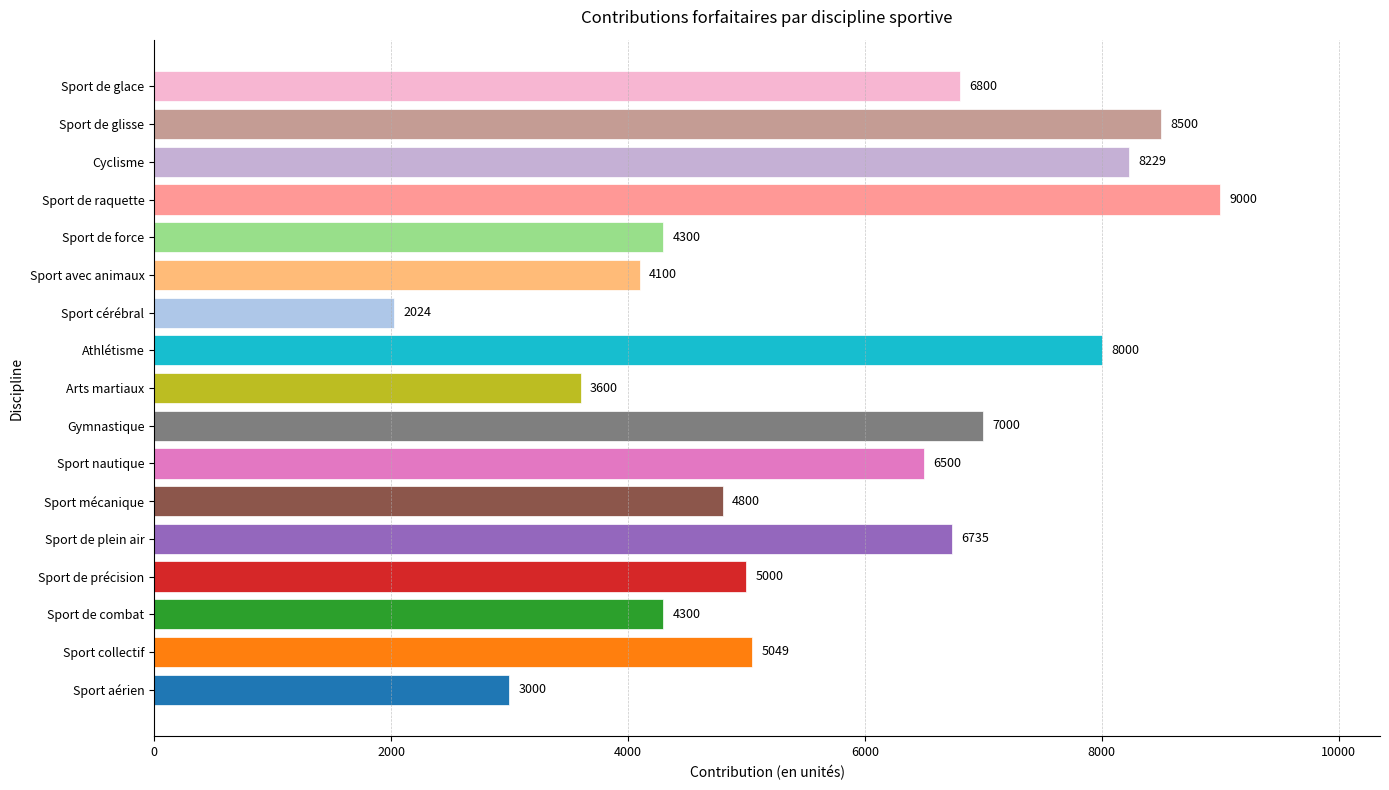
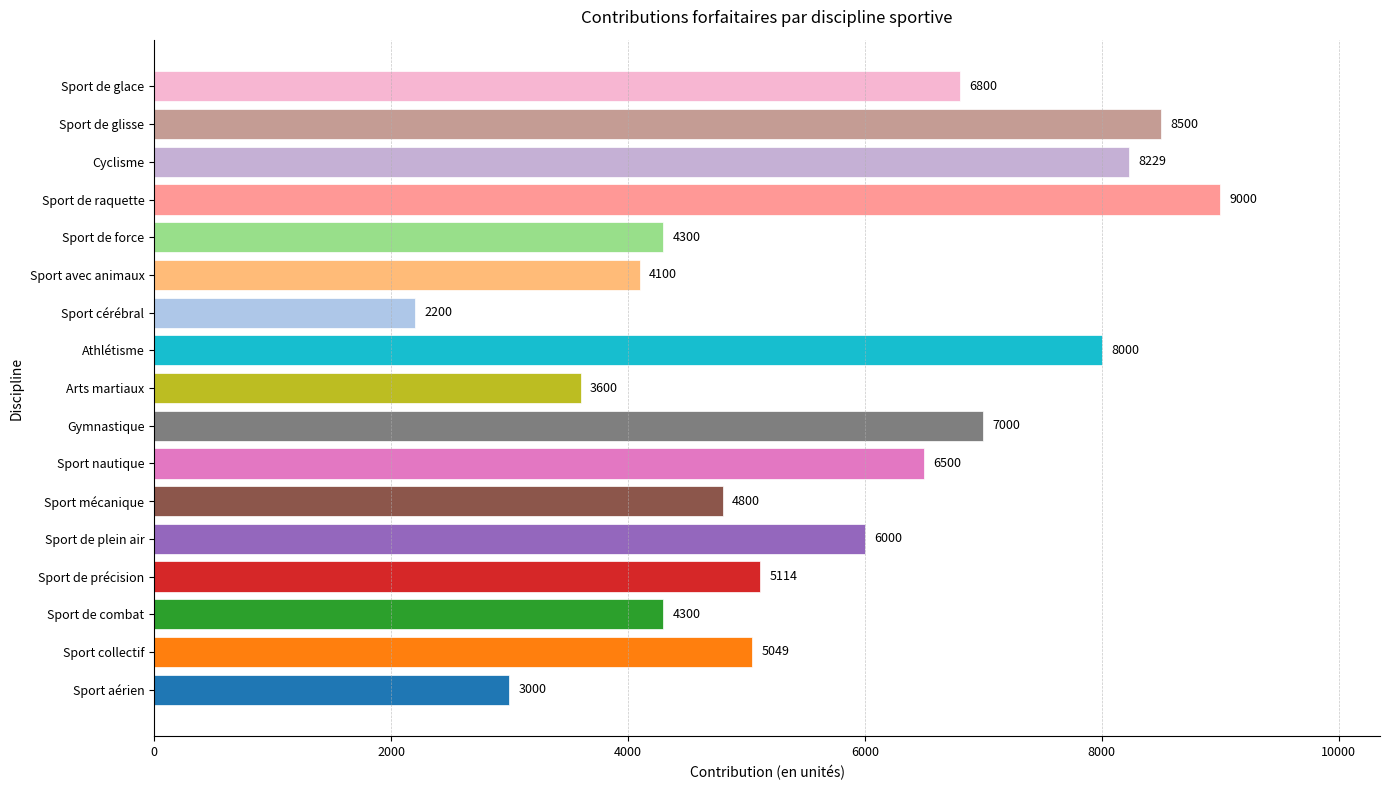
  {
    "Sport de glace": 6800,
    "Sport de glisse": 8500,
    "Cyclisme": 8229,
    "Sport de raquette": 9000,
    "Sport de force": 4300,
    "Sport avec animaux": 4100,
-   "Sport cérébral": 2024,
+   "Sport cérébral": 2200,
    "Athlétisme": 8000,
    "Arts martiaux": 3600,
    "Gymnastique": 7000,
    "Sport nautique": 6500,
    "Sport mécanique": 4800,
-   "Sport de plein air": 6735,
-   "Sport de précision": 5000,
+   "Sport de plein air": 6000,
+   "Sport de précision": 5114,
    "Sport de combat": 4300,
    "Sport collectif": 5049,
    "Sport aérien": 3000
  }
